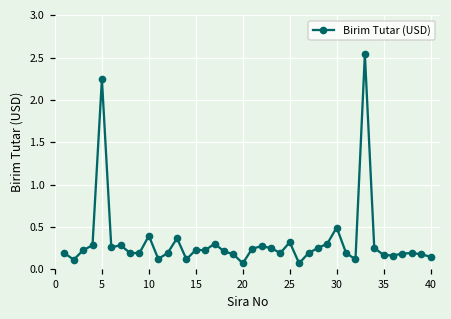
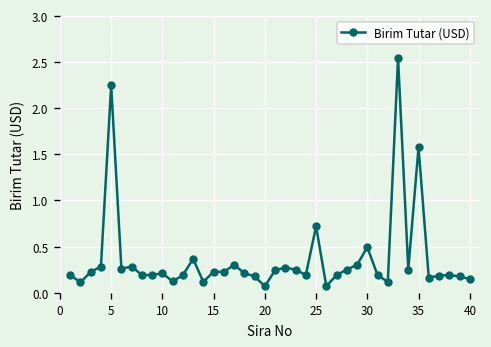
  {
    "5": 2.2,
-   "10": 0.4,
+   "10": 0.2,
    "15": 0.2,
    "20": 0.1,
-   "25": 0.3,
+   "25": 0.7,
    "30": 0.5,
-   "35": 0.2,
+   "35": 1.6,
    "40": 0.1
  }
